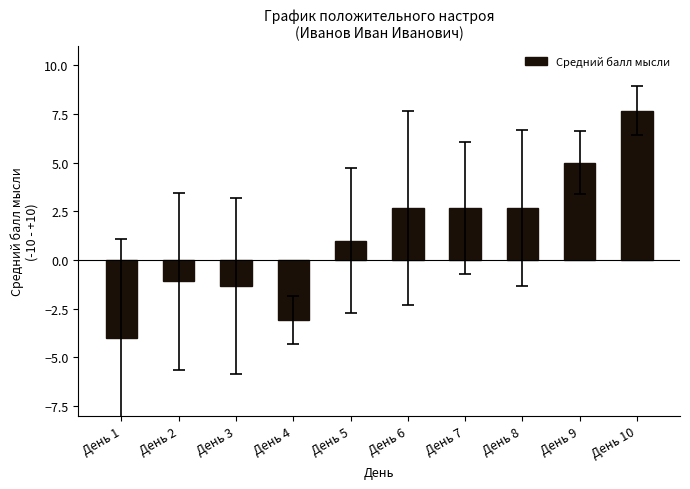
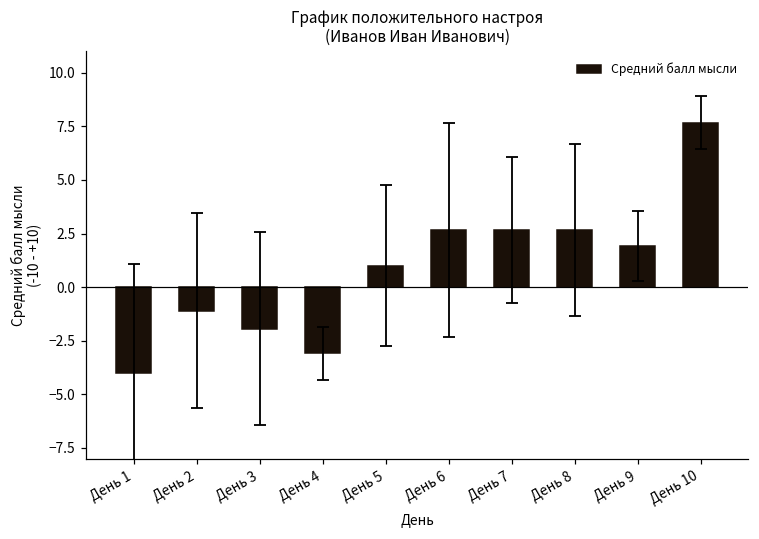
  {
    "Средний балл мысли": {
      "День 1": -4.0,
      "День 2": -1.1,
-     "День 3": -1.3,
+     "День 3": -1.9,
      "День 4": -3.1,
      "День 5": 1.0,
      "День 6": 2.7,
      "День 7": 2.7,
      "День 8": 2.7,
-     "День 9": 5.0,
+     "День 9": 1.9,
      "День 10": 7.7
    }
  }
